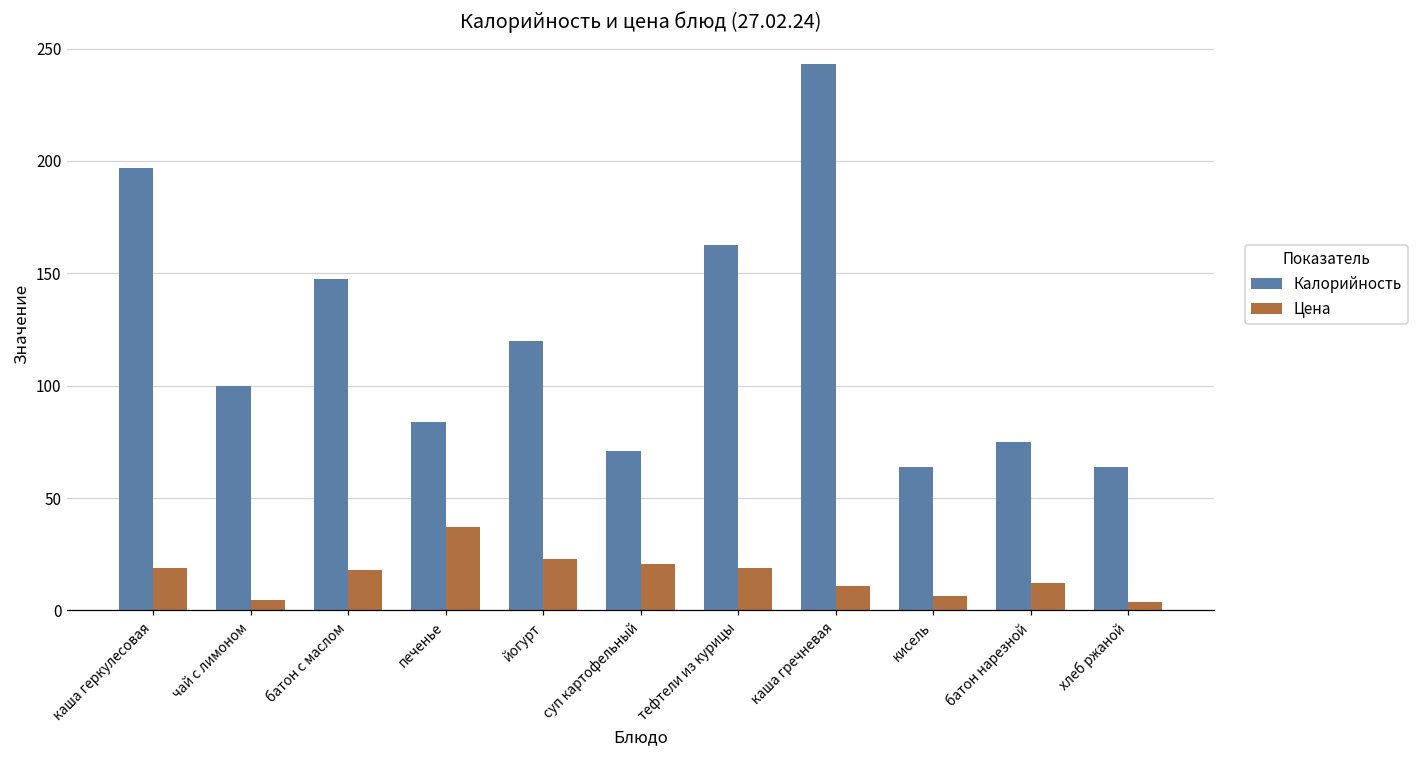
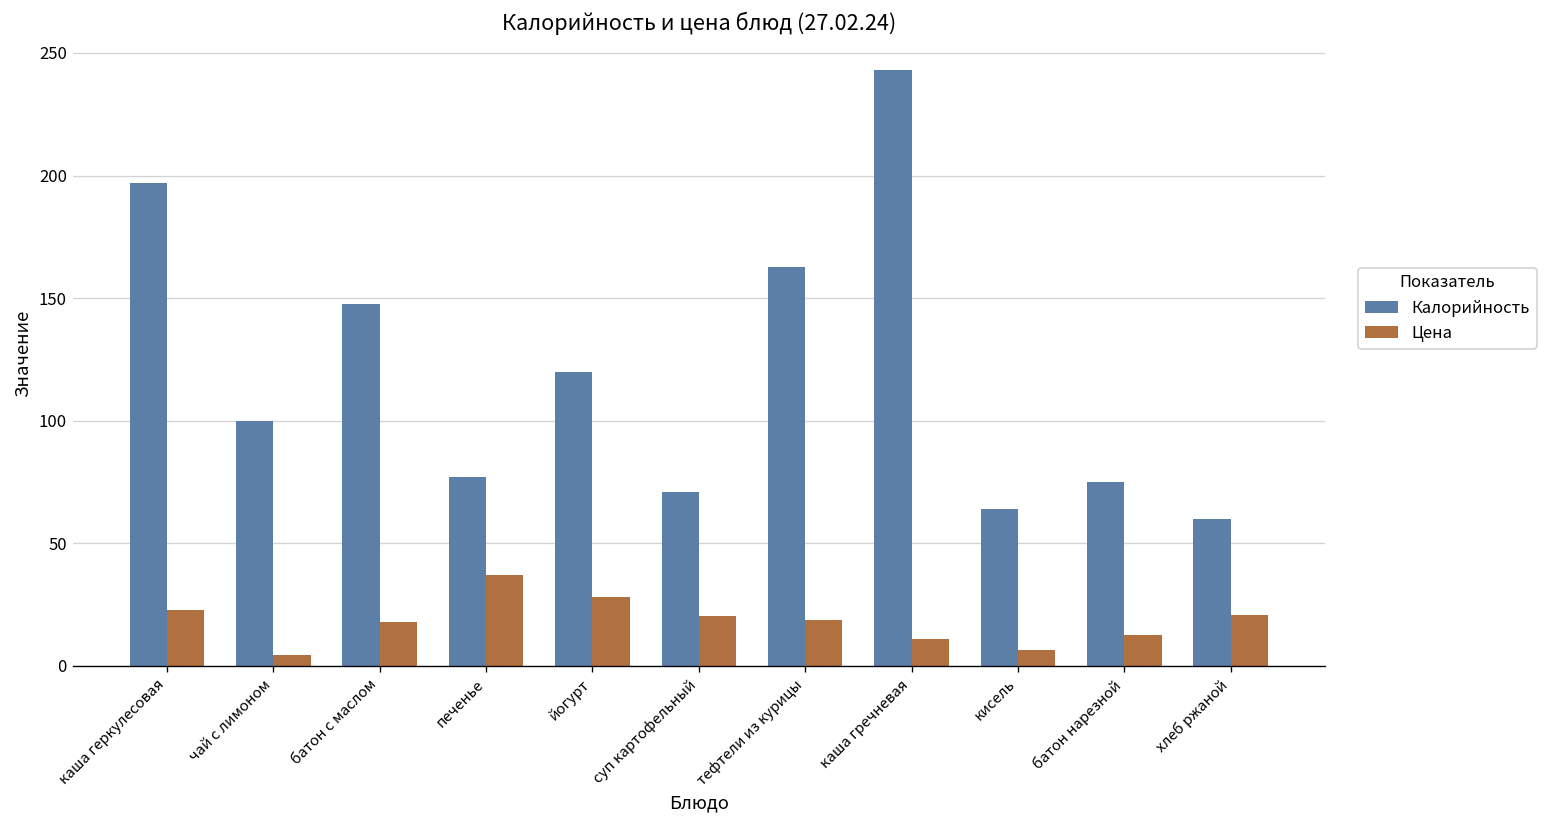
  {
    "Калорийность": {
      "каша геркулесовая": 197,
      "чай с лимоном": 100,
      "батон с маслом": 148,
-     "печенье": 84,
+     "печенье": 77,
      "йогурт": 120,
      "суп картофельный": 71,
      "тефтели из курицы": 163,
      "каша гречневая": 243,
      "кисель": 64,
      "батон нарезной": 75,
-     "хлеб ржаной": 64
+     "хлеб ржаной": 60
    },
    "Цена": {
-     "каша геркулесовая": 19,
+     "каша геркулесовая": 23,
      "чай с лимоном": 4,
      "батон с маслом": 18,
      "печенье": 37,
-     "йогурт": 23,
+     "йогурт": 28,
      "суп картофельный": 21,
      "тефтели из курицы": 19,
      "каша гречневая": 11,
      "кисель": 6,
      "батон нарезной": 12,
-     "хлеб ржаной": 4
+     "хлеб ржаной": 21
    }
  }
